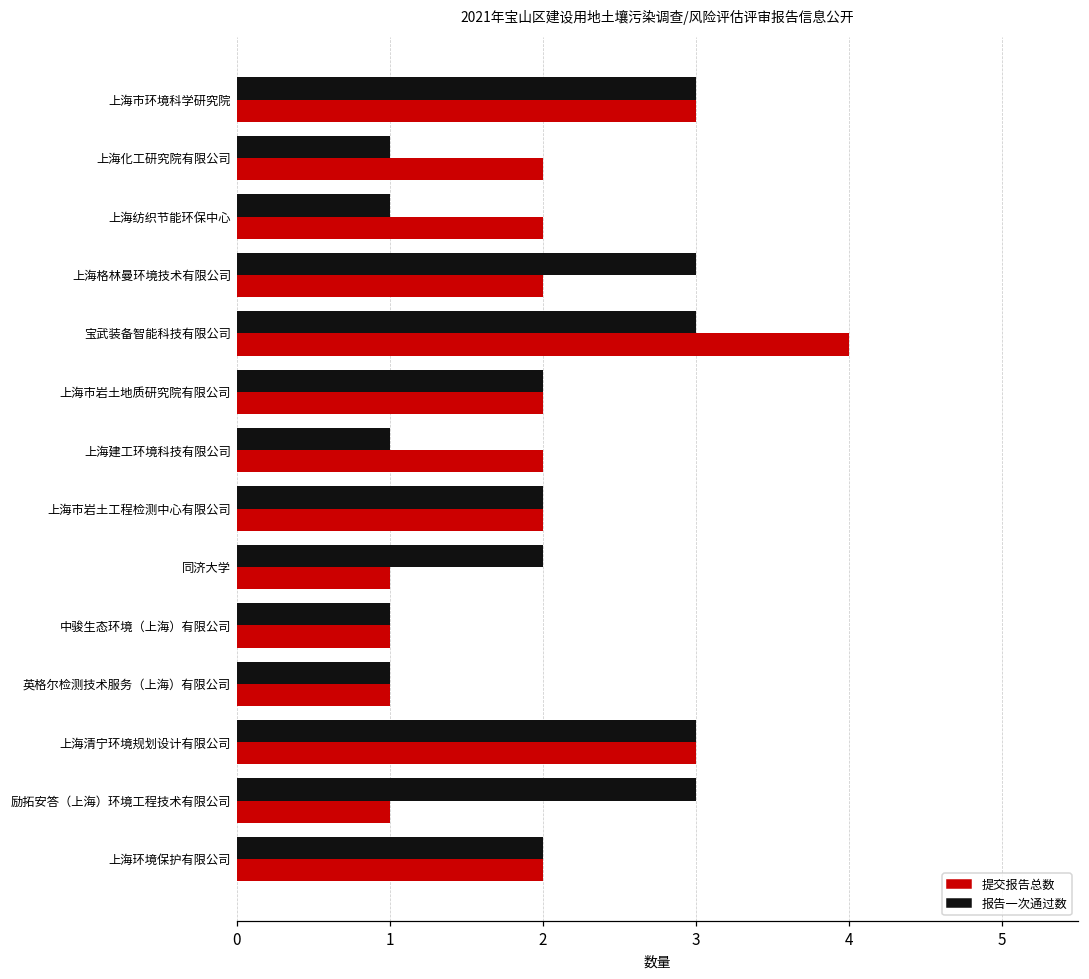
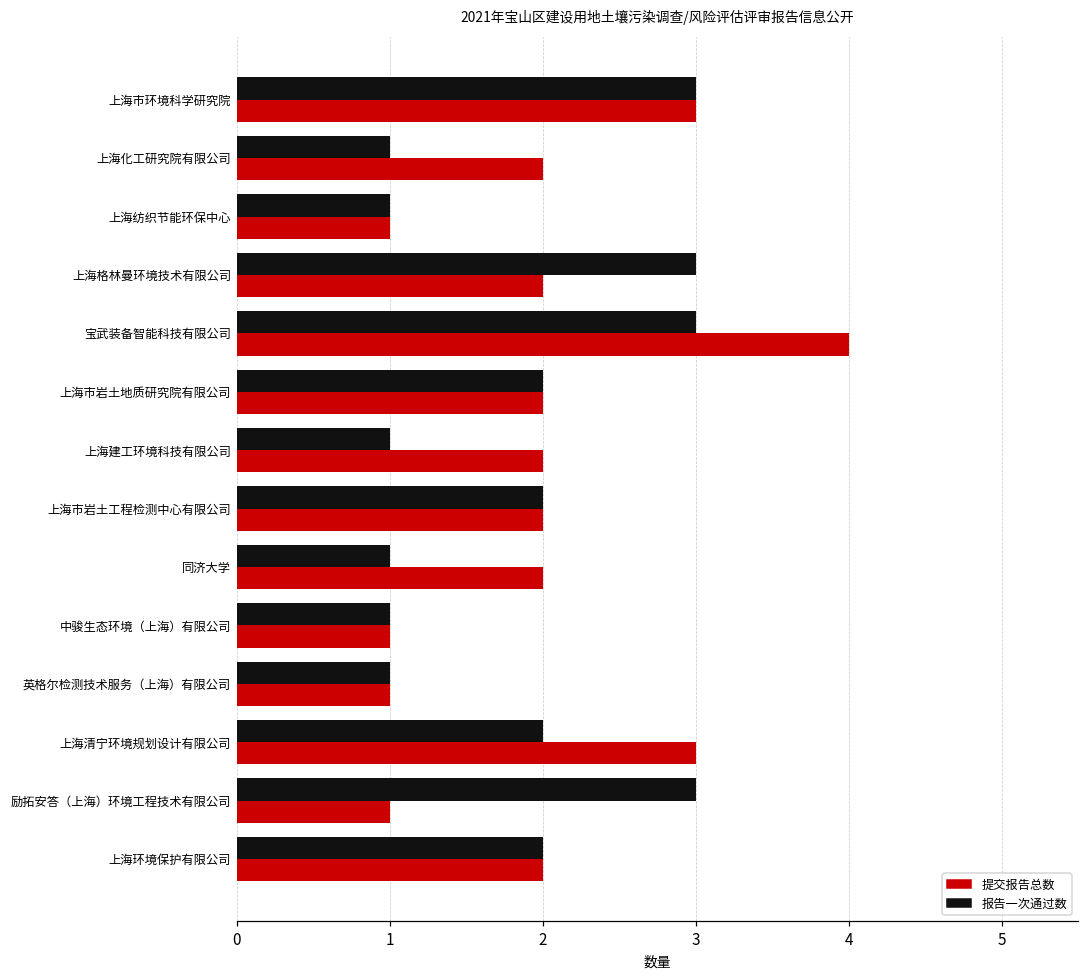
  {
    "提交报告总数": {
      "上海市环境科学研究院": 3,
      "上海化工研究院有限公司": 2,
-     "上海纺织节能环保中心": 2,
+     "上海纺织节能环保中心": 1,
      "上海格林曼环境技术有限公司": 2,
      "宝武装备智能科技有限公司": 4,
      "上海市岩土地质研究院有限公司": 2,
      "上海建工环境科技有限公司": 2,
      "上海市岩土工程检测中心有限公司": 2,
-     "同济大学": 1,
+     "同济大学": 2,
      "中骏生态环境（上海）有限公司": 1,
      "英格尔检测技术服务（上海）有限公司": 1,
      "上海清宁环境规划设计有限公司": 3,
      "励拓安答（上海）环境工程技术有限公司": 1,
      "上海环境保护有限公司": 2
    },
    "报告一次通过数": {
      "上海市环境科学研究院": 3,
      "上海化工研究院有限公司": 1,
      "上海纺织节能环保中心": 1,
      "上海格林曼环境技术有限公司": 3,
      "宝武装备智能科技有限公司": 3,
      "上海市岩土地质研究院有限公司": 2,
      "上海建工环境科技有限公司": 1,
      "上海市岩土工程检测中心有限公司": 2,
-     "同济大学": 2,
+     "同济大学": 1,
      "中骏生态环境（上海）有限公司": 1,
      "英格尔检测技术服务（上海）有限公司": 1,
-     "上海清宁环境规划设计有限公司": 3,
+     "上海清宁环境规划设计有限公司": 2,
      "励拓安答（上海）环境工程技术有限公司": 3,
      "上海环境保护有限公司": 2
    }
  }
